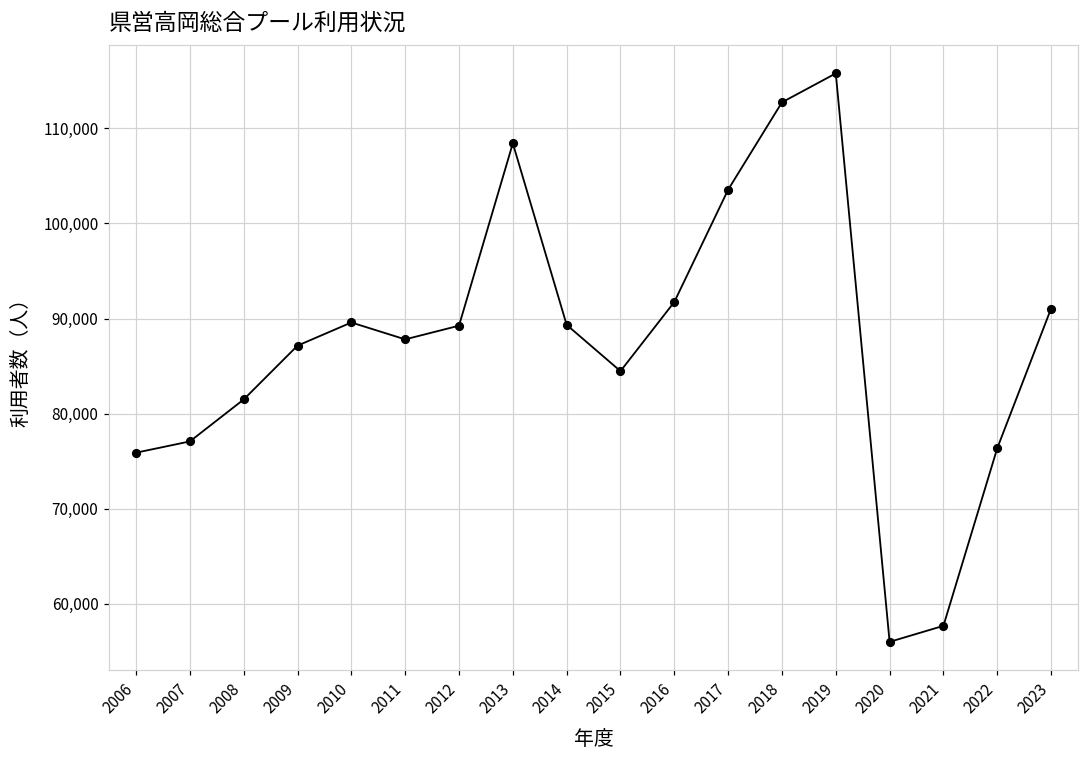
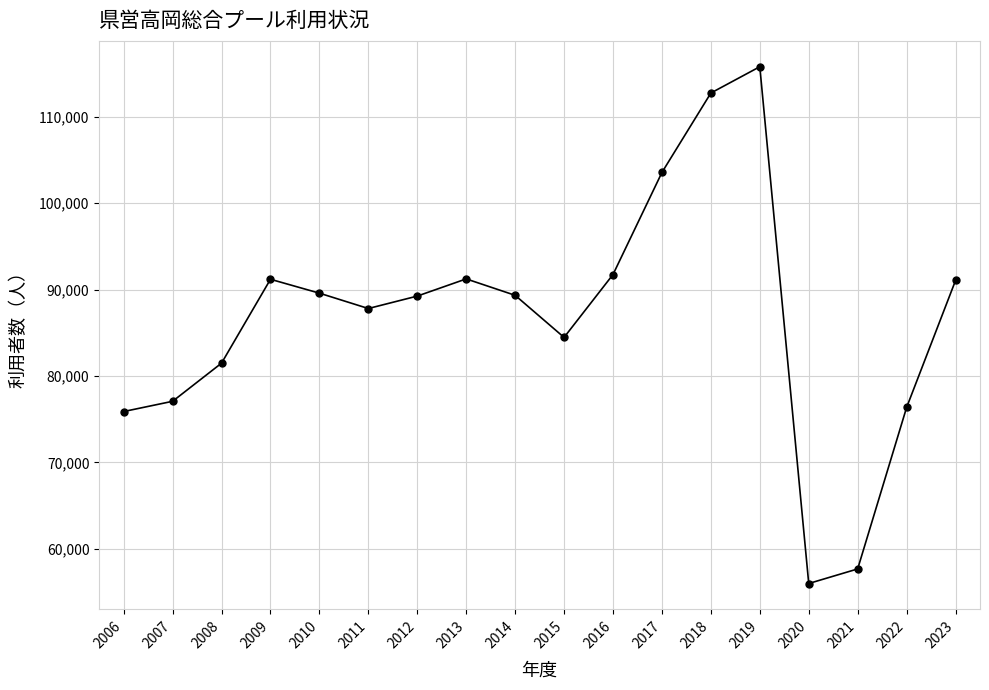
  {
    "2006": "76,000",
    "2007": "77,000",
    "2008": "81,000",
-   "2009": "87,000",
+   "2009": "91,000",
    "2010": "90,000",
    "2011": "88,000",
    "2012": "89,000",
-   "2013": "108,000",
+   "2013": "91,000",
    "2014": "89,000",
    "2015": "84,000",
    "2016": "92,000",
    "2017": "104,000",
    "2018": "113,000",
    "2019": "116,000",
    "2020": "56,000",
    "2021": "58,000",
    "2022": "76,000",
    "2023": "91,000"
  }
